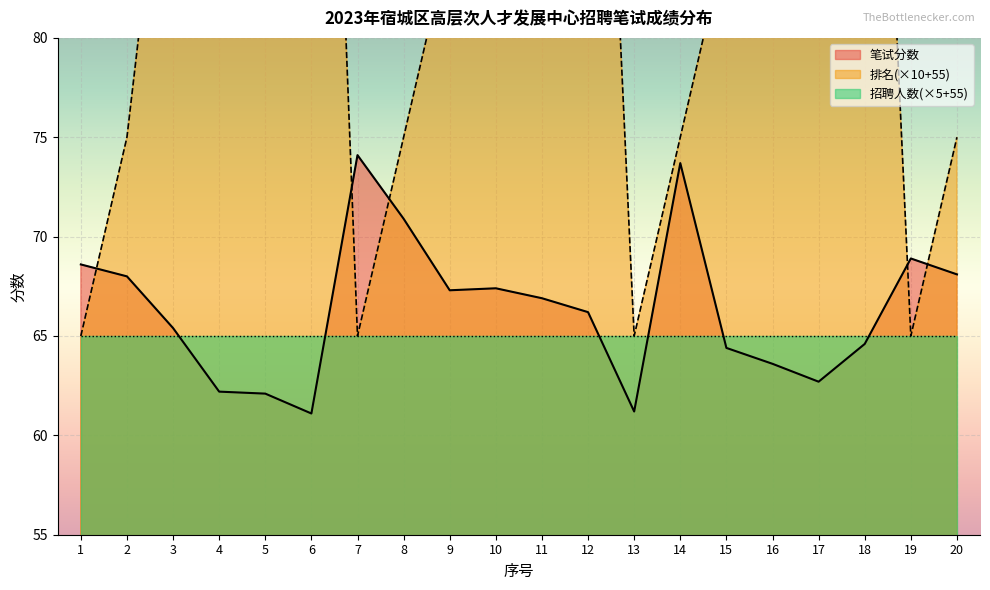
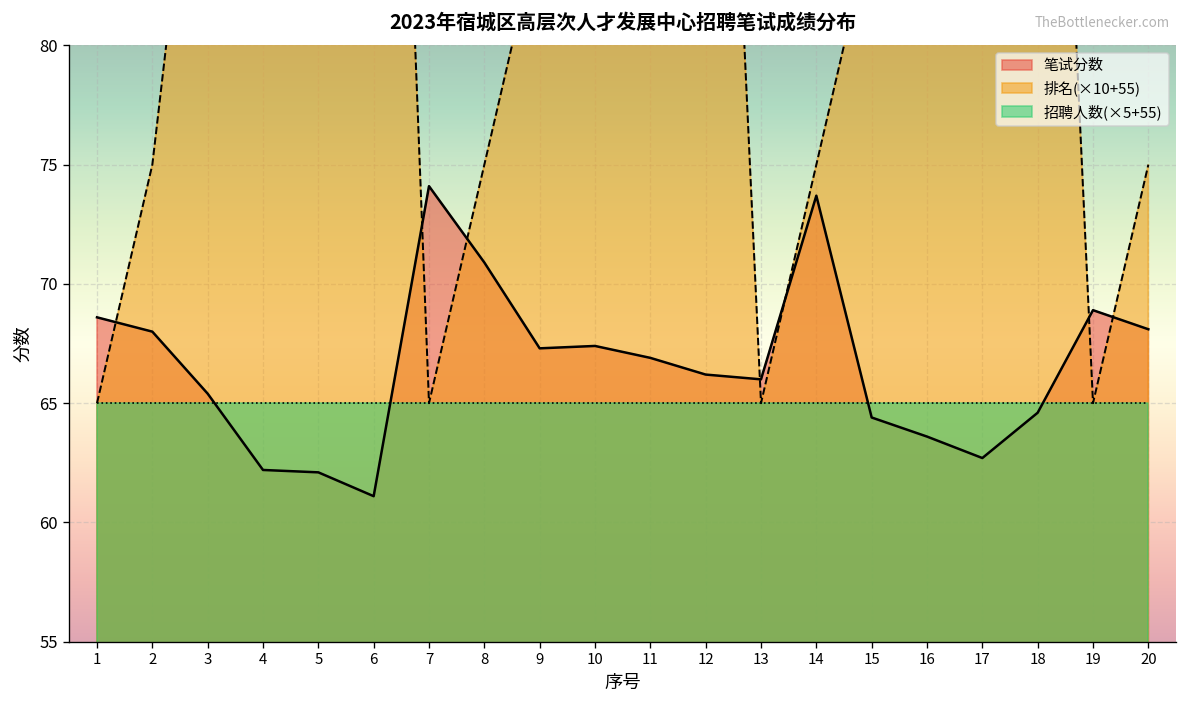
  {
    "笔试分数": {
      "1": 68.6,
      "2": 68.0,
      "3": 65.4,
      "4": 62.2,
      "5": 62.1,
      "6": 61.1,
      "7": 74.1,
      "8": 70.9,
      "9": 67.3,
      "10": 67.4,
      "11": 66.9,
      "12": 66.2,
-     "13": 61.2,
+     "13": 66.0,
      "14": 73.7,
      "15": 64.4,
      "16": 63.6,
      "17": 62.7,
      "18": 64.6,
      "19": 68.9,
      "20": 68.1
    },
    "排名(×10+55)": {
      "2": 75.0,
      "8": 75.0,
      "14": 75.0,
      "20": 75.0
    },
    "招聘人数(×5+55)": {
      "2": 65.0,
      "3": 65.0,
      "4": 65.0,
      "5": 65.0,
      "6": 65.0,
      "8": 65.0,
      "9": 65.0,
      "10": 65.0,
      "11": 65.0,
      "12": 65.0,
      "14": 65.0,
      "15": 65.0,
      "16": 65.0,
      "17": 65.0,
      "18": 65.0,
      "20": 65.0
    }
  }
